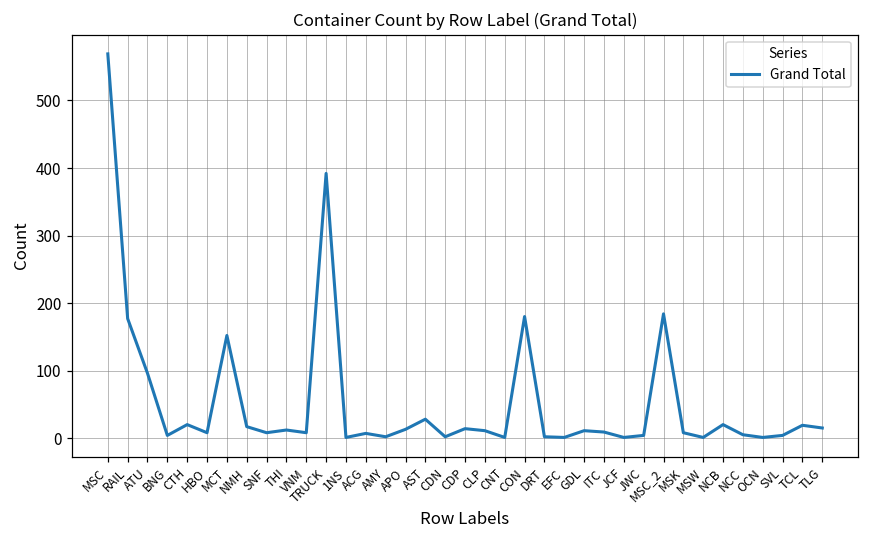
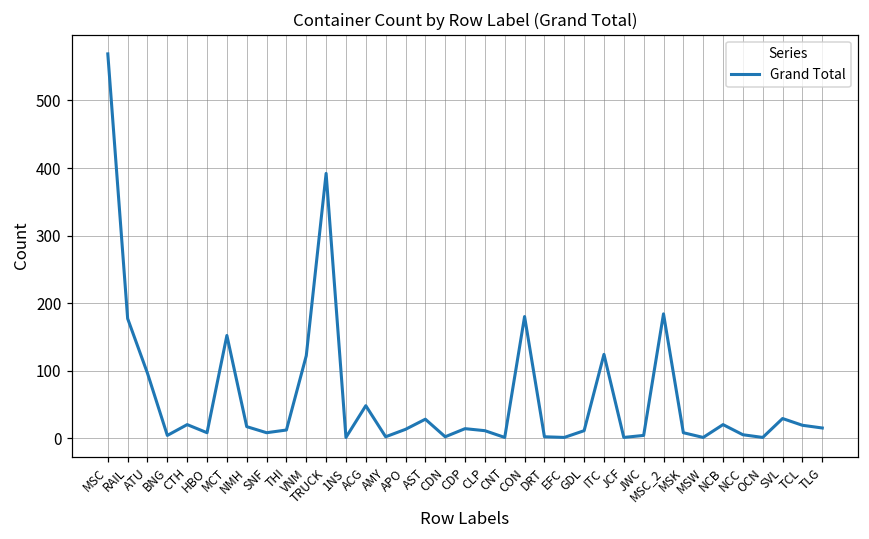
  {
    "MSC": 570,
    "RAIL": 180,
    "ATU": 100,
    "BNG": 0,
    "CTH": 20,
    "HBO": 10,
    "MCT": 150,
    "NMH": 20,
    "SNF": 10,
    "THI": 10,
-   "VNM": 10,
+   "VNM": 120,
    "TRUCK": 390,
    "1NS": 0,
-   "ACG": 10,
+   "ACG": 50,
    "AMY": 0,
    "APO": 10,
    "AST": 30,
    "CDN": 0,
    "CDP": 10,
    "CLP": 10,
    "CNT": 0,
    "CON": 180,
    "DRT": 0,
    "EFC": 0,
    "GDL": 10,
-   "ITC": 10,
+   "ITC": 120,
    "JCF": 0,
    "JWC": 0,
    "MSC_2": 180,
    "MSK": 10,
    "MSW": 0,
    "NCB": 20,
    "NCC": 10,
    "OCN": 0,
-   "SVL": 0,
+   "SVL": 30,
    "TCL": 20,
    "TLG": 20
  }
